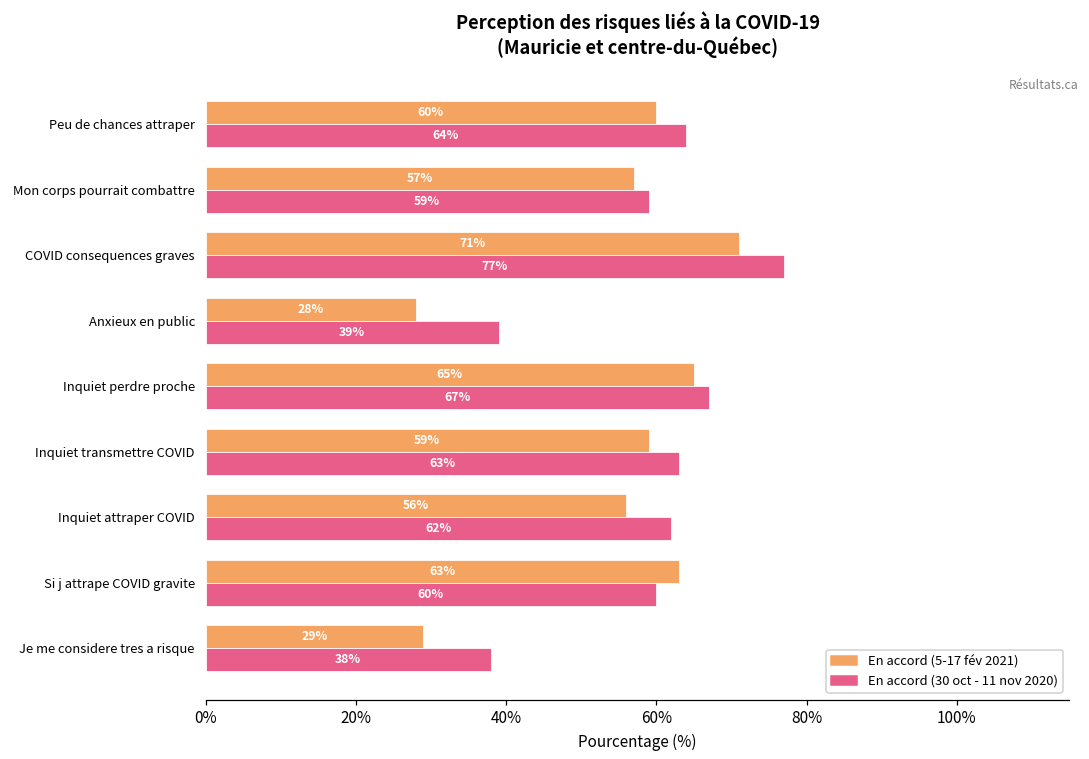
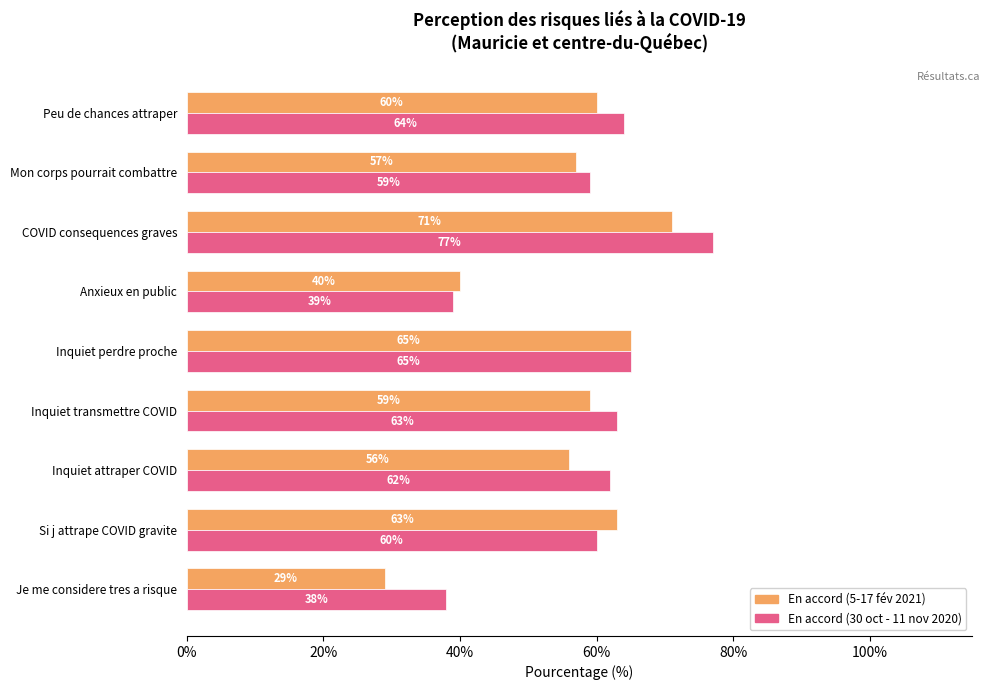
  {
    "En accord (5-17 fév 2021)": {
      "Peu de chances attraper": "60%",
      "Mon corps pourrait combattre": "57%",
      "COVID consequences graves": "71%",
-     "Anxieux en public": "28%",
+     "Anxieux en public": "40%",
      "Inquiet perdre proche": "65%",
      "Inquiet transmettre COVID": "59%",
      "Inquiet attraper COVID": "56%",
      "Si j attrape COVID gravite": "63%",
      "Je me considere tres a risque": "29%"
    },
    "En accord (30 oct - 11 nov 2020)": {
      "Peu de chances attraper": "64%",
      "Mon corps pourrait combattre": "59%",
      "COVID consequences graves": "77%",
      "Anxieux en public": "39%",
-     "Inquiet perdre proche": "67%",
+     "Inquiet perdre proche": "65%",
      "Inquiet transmettre COVID": "63%",
      "Inquiet attraper COVID": "62%",
      "Si j attrape COVID gravite": "60%",
      "Je me considere tres a risque": "38%"
    }
  }
